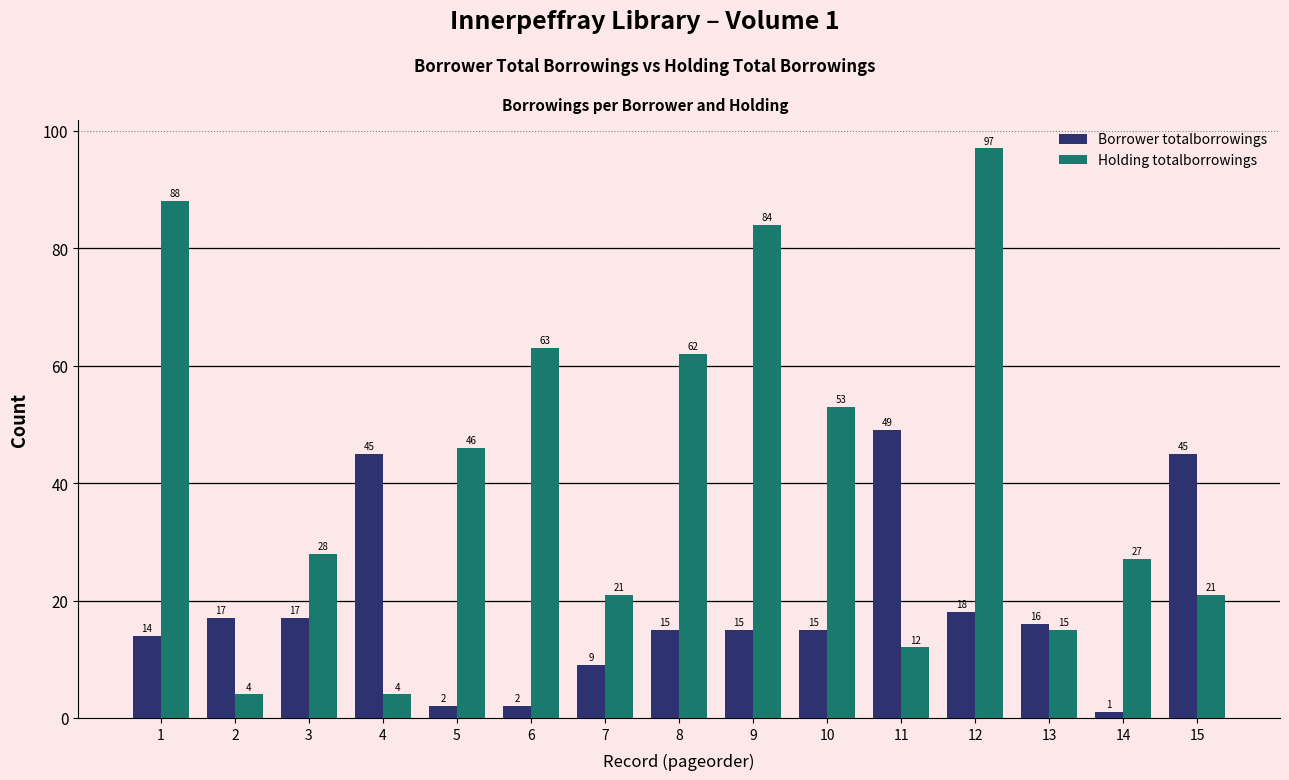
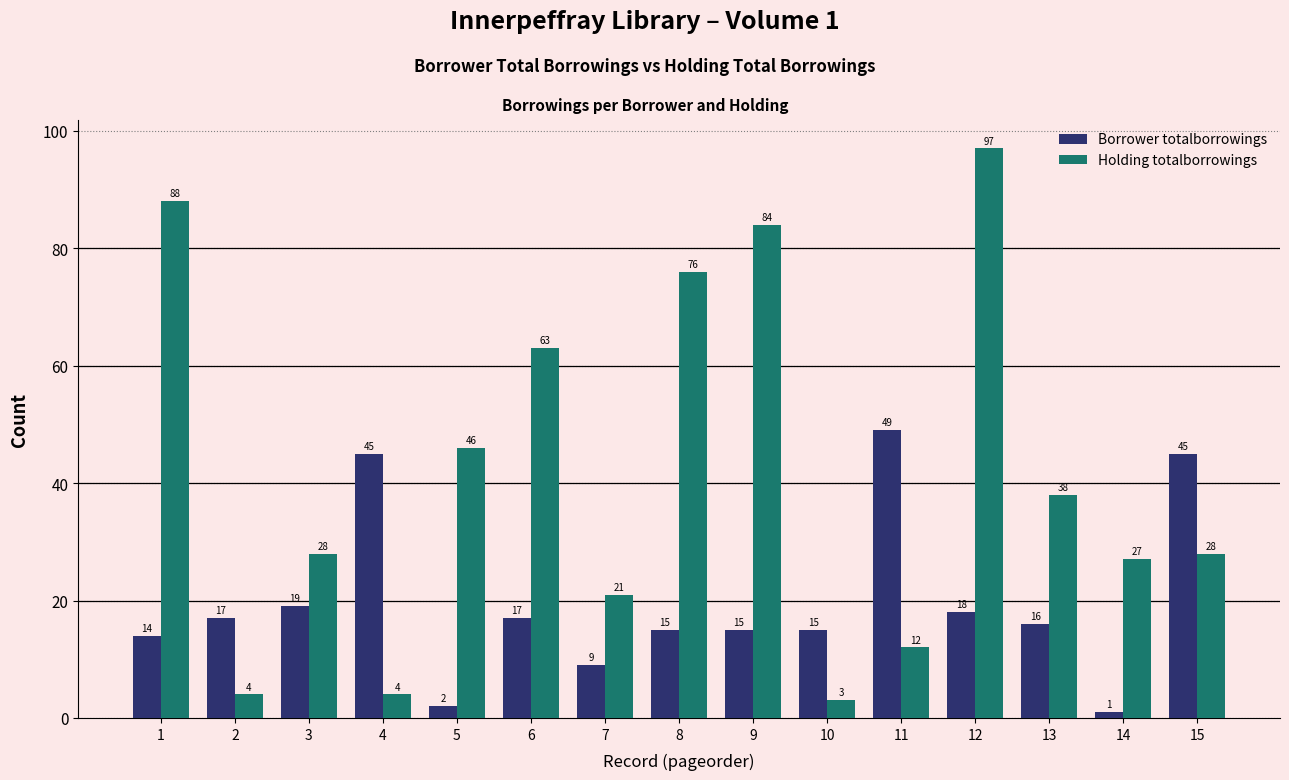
  {
    "Borrower totalborrowings": {
      "1": 14,
      "2": 17,
-     "3": 17,
+     "3": 19,
      "4": 45,
      "5": 2,
-     "6": 2,
+     "6": 17,
      "7": 9,
      "8": 15,
      "9": 15,
      "10": 15,
      "11": 49,
      "12": 18,
      "13": 16,
      "14": 1,
      "15": 45
    },
    "Holding totalborrowings": {
      "1": 88,
      "2": 4,
      "3": 28,
      "4": 4,
      "5": 46,
      "6": 63,
      "7": 21,
-     "8": 62,
+     "8": 76,
      "9": 84,
-     "10": 53,
+     "10": 3,
      "11": 12,
      "12": 97,
-     "13": 15,
+     "13": 38,
      "14": 27,
-     "15": 21
+     "15": 28
    }
  }
